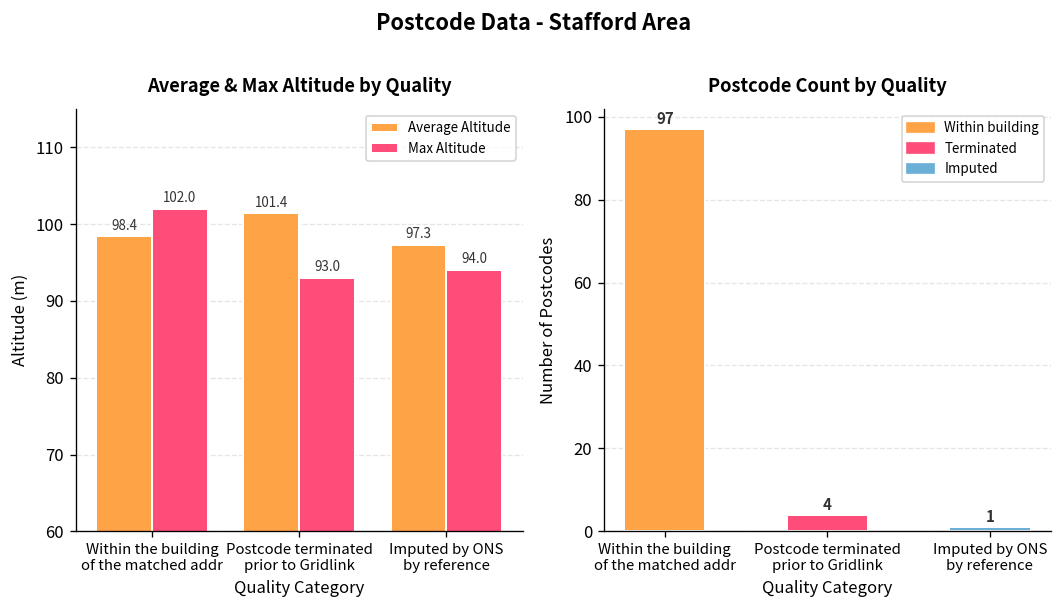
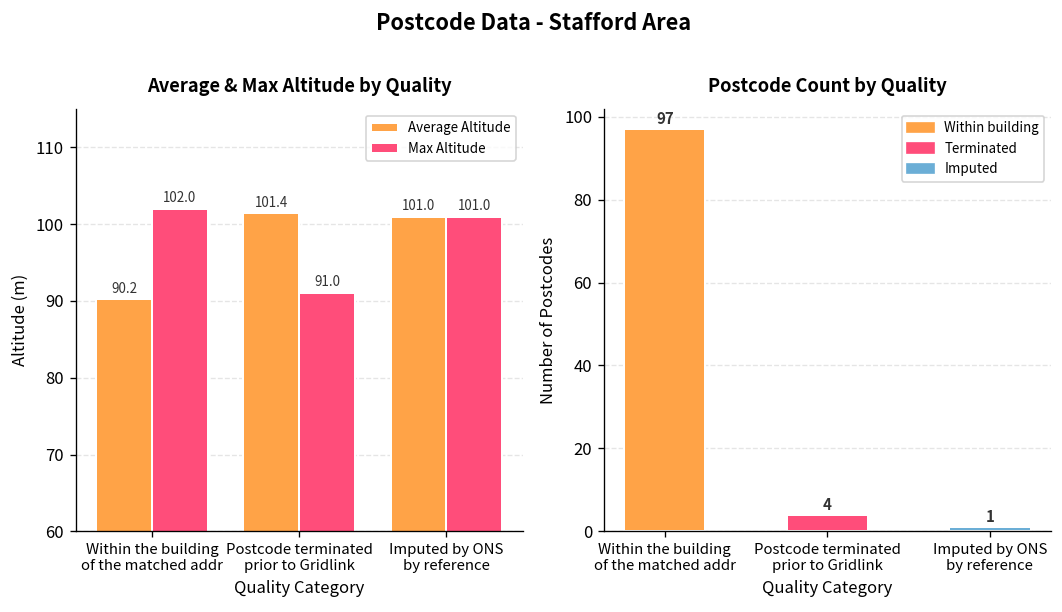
  {
    "Average & Max Altitude by Quality": {
      "Average Altitude": {
-       "Within the building of the matched addr": 98.4,
+       "Within the building of the matched addr": 90.2,
        "Postcode terminated prior to Gridlink": 101.4,
-       "Imputed by ONS by reference": 97.3
+       "Imputed by ONS by reference": 101.0
      },
      "Max Altitude": {
        "Within the building of the matched addr": 102.0,
-       "Postcode terminated prior to Gridlink": 93.0,
-       "Imputed by ONS by reference": 94.0
+       "Postcode terminated prior to Gridlink": 91.0,
+       "Imputed by ONS by reference": 101.0
      }
    },
    "Postcode Count by Quality": {
      "Within the building of the matched addr": 97,
      "Postcode terminated prior to Gridlink": 4,
      "Imputed by ONS by reference": 1
    }
  }
